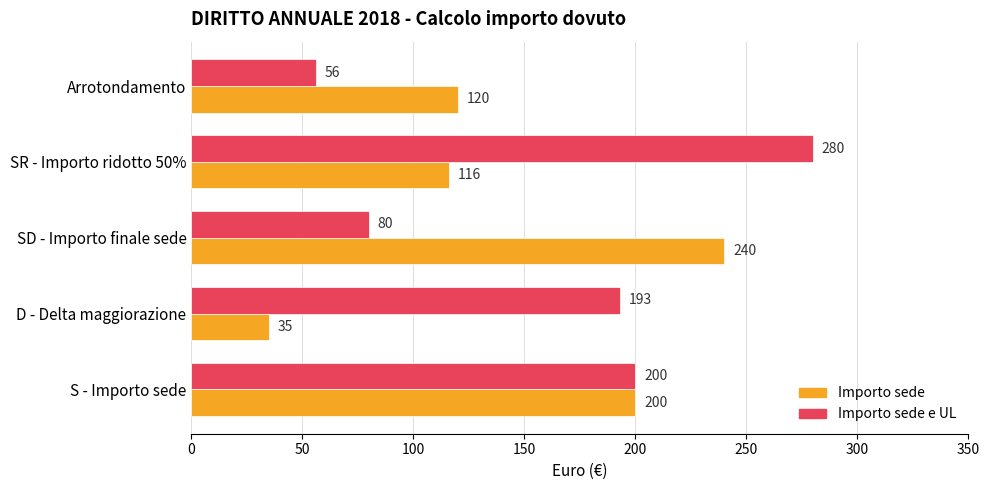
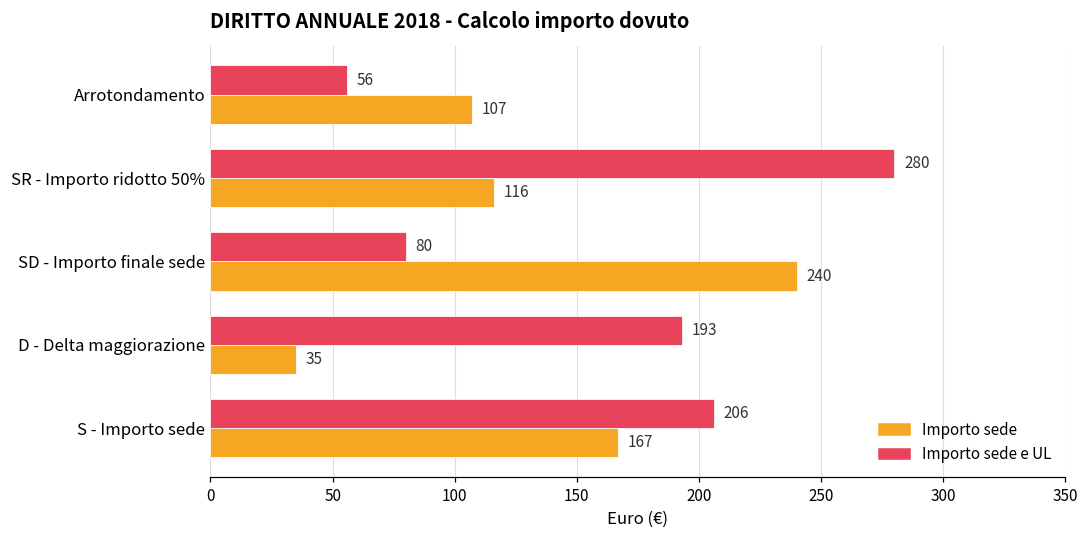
  {
    "Importo sede": {
-     "Arrotondamento": 120,
+     "Arrotondamento": 107,
      "SR - Importo ridotto 50%": 116,
      "SD - Importo finale sede": 240,
      "D - Delta maggiorazione": 35,
-     "S - Importo sede": 200
+     "S - Importo sede": 167
    },
    "Importo sede e UL": {
      "Arrotondamento": 56,
      "SR - Importo ridotto 50%": 280,
      "SD - Importo finale sede": 80,
      "D - Delta maggiorazione": 193,
-     "S - Importo sede": 200
+     "S - Importo sede": 206
    }
  }
